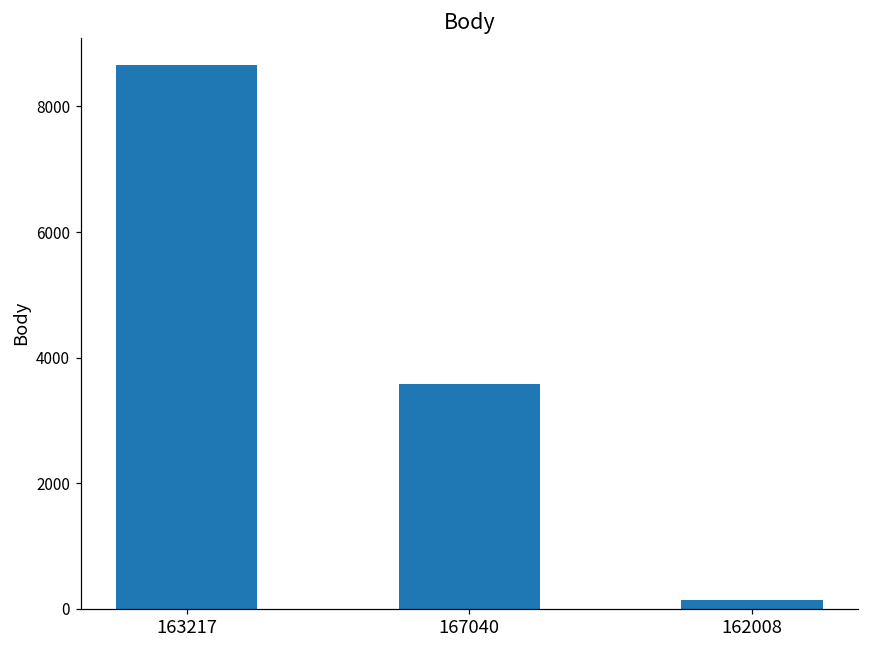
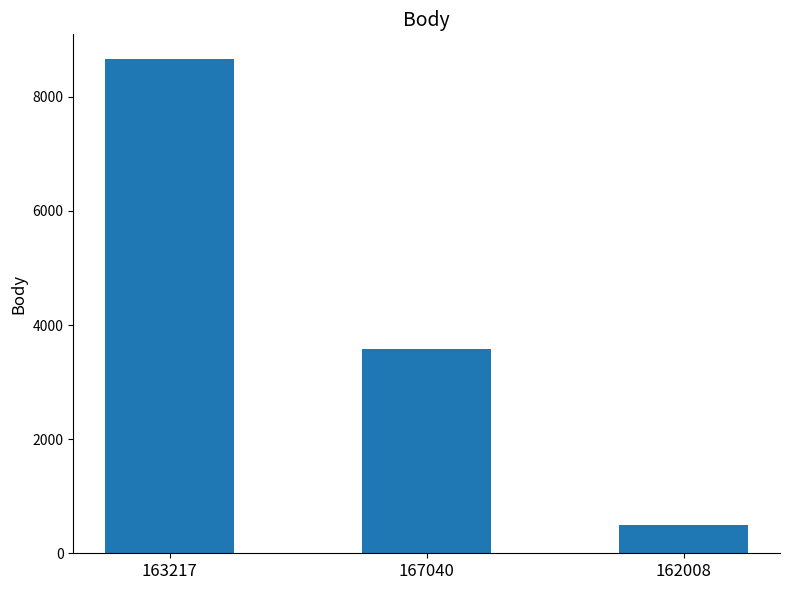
  {
    "163217": 8700,
    "167040": 3600,
-   "162008": 100
+   "162008": 500
  }
